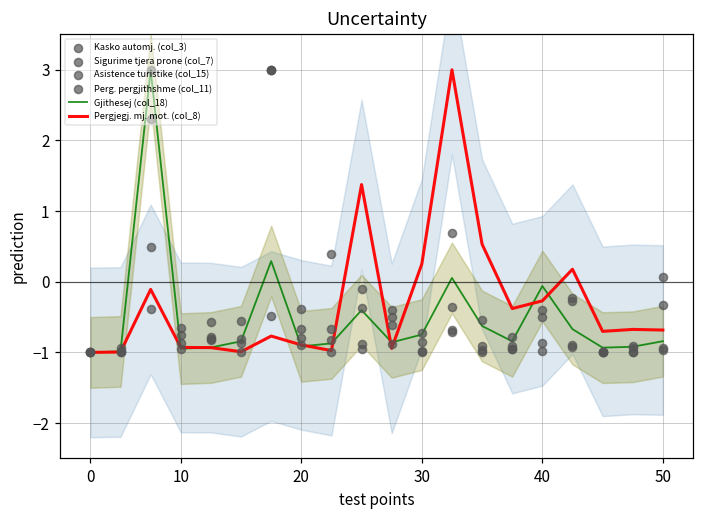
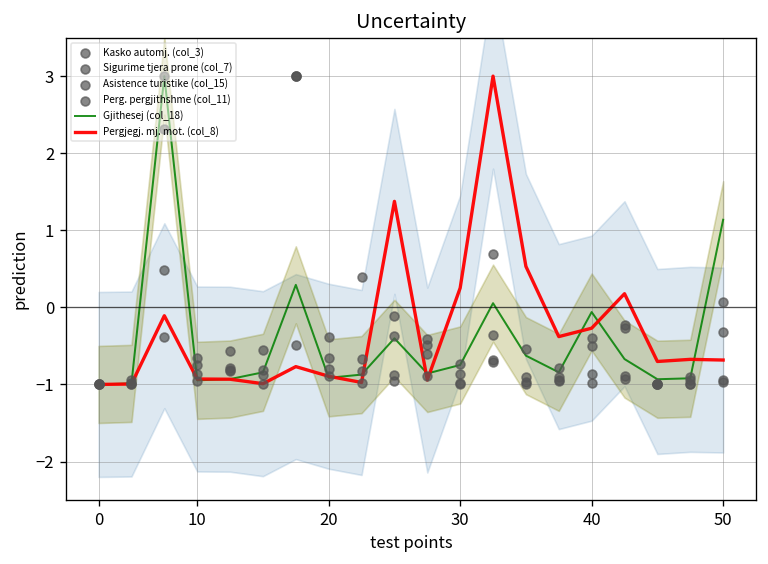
  {
    "Gjithesej (col_18)": {
      "40": -0.1,
-     "50": -0.8
+     "50": 1.1
    },
    "Pergjegj. mj. mot. (col_8)": {
      "30": 0.3,
      "40": -0.3,
      "50": -0.7
    }
  }
